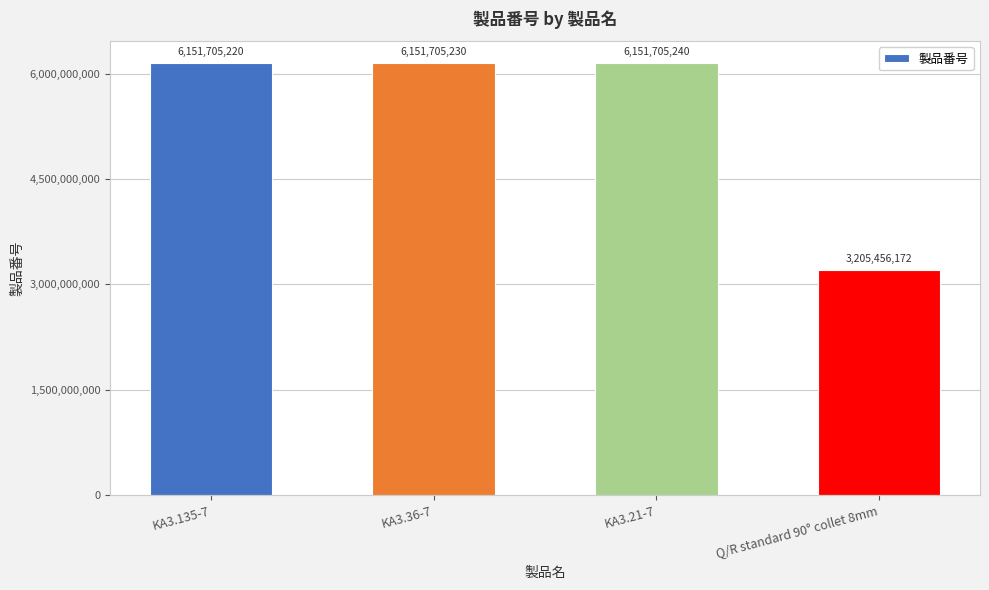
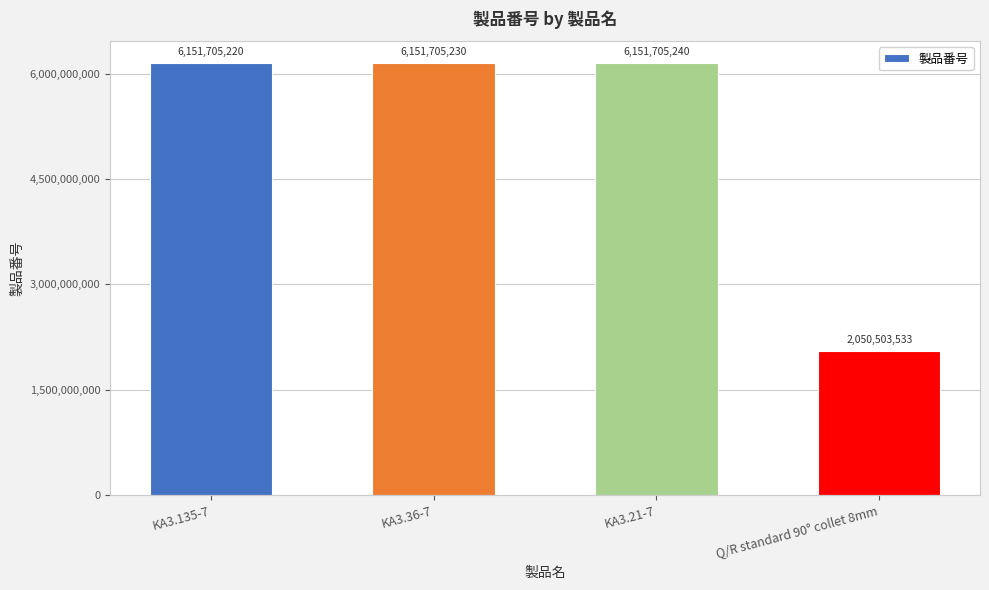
  {
    "KA3.135-7": "6,151,705,220",
    "KA3.36-7": "6,151,705,230",
    "KA3.21-7": "6,151,705,240",
-   "Q/R standard 90° collet 8mm": "3,205,456,172"
+   "Q/R standard 90° collet 8mm": "2,050,503,533"
  }
